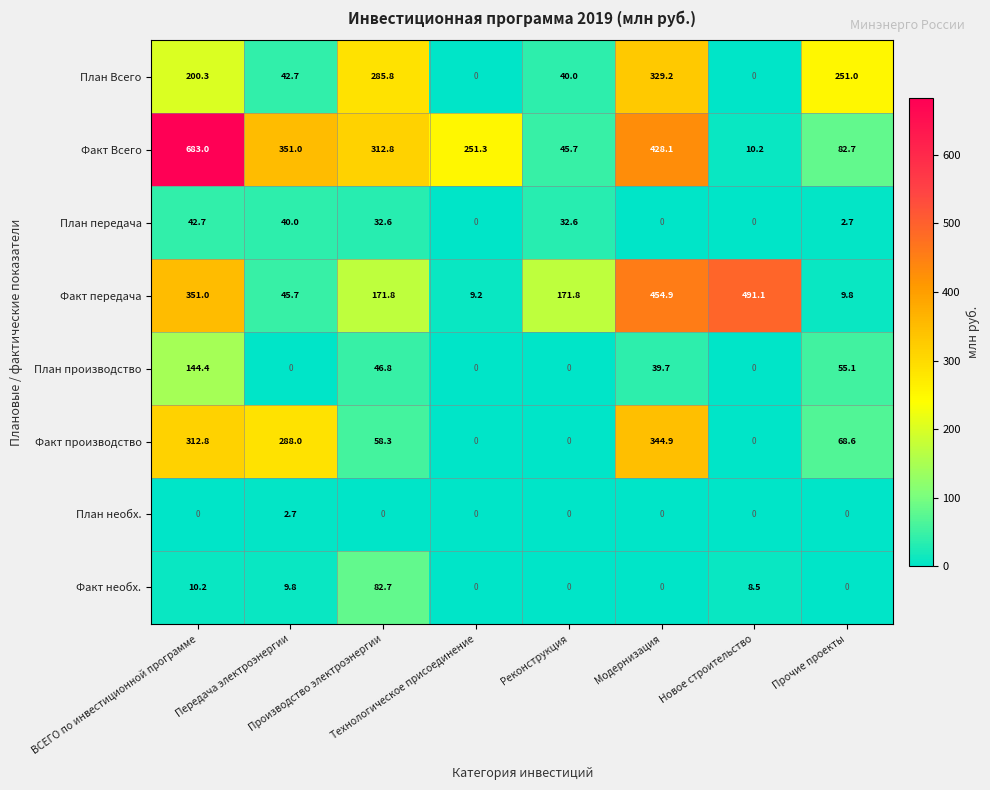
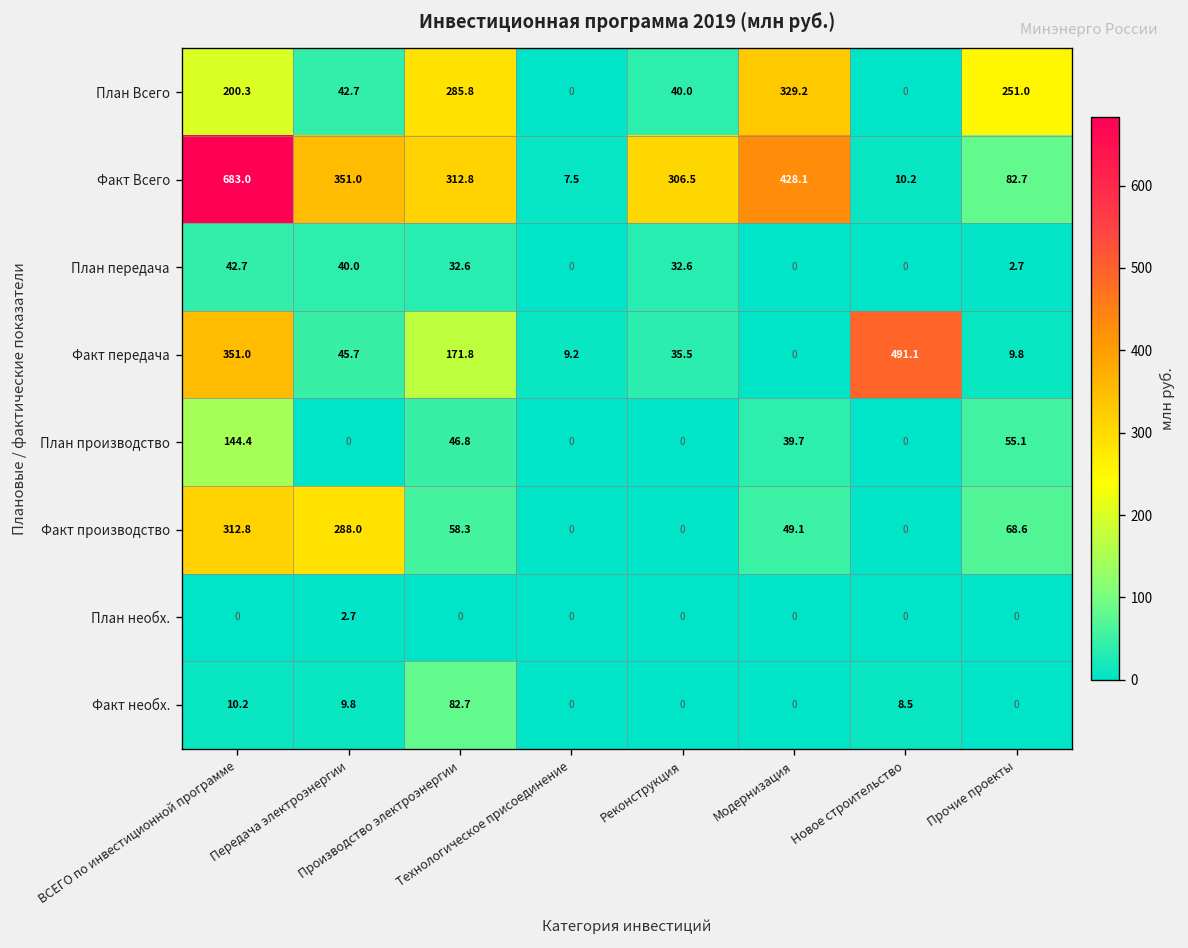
  {
    "План Всего": {
      "ВСЕГО по инвестиционной программе": 200.3,
      "Передача электроэнергии": 42.7,
      "Производство электроэнергии": 285.8,
      "Технологическое присоединение": 0,
      "Реконструкция": 40.0,
      "Модернизация": 329.2,
      "Новое строительство": 0,
      "Прочие проекты": 251.0
    },
    "Факт Всего": {
      "ВСЕГО по инвестиционной программе": 683.0,
      "Передача электроэнергии": 351.0,
      "Производство электроэнергии": 312.8,
-     "Технологическое присоединение": 251.3,
-     "Реконструкция": 45.7,
+     "Технологическое присоединение": 7.5,
+     "Реконструкция": 306.5,
      "Модернизация": 428.1,
      "Новое строительство": 10.2,
      "Прочие проекты": 82.7
    },
    "План передача": {
      "ВСЕГО по инвестиционной программе": 42.7,
      "Передача электроэнергии": 40.0,
      "Производство электроэнергии": 32.6,
      "Технологическое присоединение": 0,
      "Реконструкция": 32.6,
      "Модернизация": 0,
      "Новое строительство": 0,
      "Прочие проекты": 2.7
    },
    "Факт передача": {
      "ВСЕГО по инвестиционной программе": 351.0,
      "Передача электроэнергии": 45.7,
      "Производство электроэнергии": 171.8,
      "Технологическое присоединение": 9.2,
-     "Реконструкция": 171.8,
-     "Модернизация": 454.9,
+     "Реконструкция": 35.5,
+     "Модернизация": 0,
      "Новое строительство": 491.1,
      "Прочие проекты": 9.8
    },
    "План производство": {
      "ВСЕГО по инвестиционной программе": 144.4,
      "Передача электроэнергии": 0,
      "Производство электроэнергии": 46.8,
      "Технологическое присоединение": 0,
      "Реконструкция": 0,
      "Модернизация": 39.7,
      "Новое строительство": 0,
      "Прочие проекты": 55.1
    },
    "Факт производство": {
      "ВСЕГО по инвестиционной программе": 312.8,
      "Передача электроэнергии": 288.0,
      "Производство электроэнергии": 58.3,
      "Технологическое присоединение": 0,
      "Реконструкция": 0,
-     "Модернизация": 344.9,
+     "Модернизация": 49.1,
      "Новое строительство": 0,
      "Прочие проекты": 68.6
    },
    "План необх.": {
      "ВСЕГО по инвестиционной программе": 0,
      "Передача электроэнергии": 2.7,
      "Производство электроэнергии": 0,
      "Технологическое присоединение": 0,
      "Реконструкция": 0,
      "Модернизация": 0,
      "Новое строительство": 0,
      "Прочие проекты": 0
    },
    "Факт необх.": {
      "ВСЕГО по инвестиционной программе": 10.2,
      "Передача электроэнергии": 9.8,
      "Производство электроэнергии": 82.7,
      "Технологическое присоединение": 0,
      "Реконструкция": 0,
      "Модернизация": 0,
      "Новое строительство": 8.5,
      "Прочие проекты": 0
    }
  }
